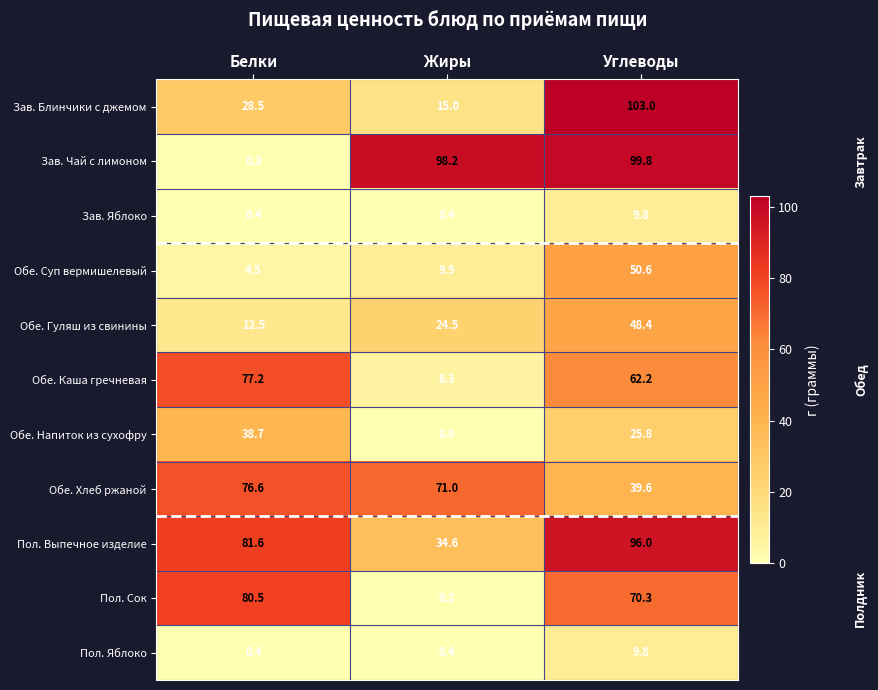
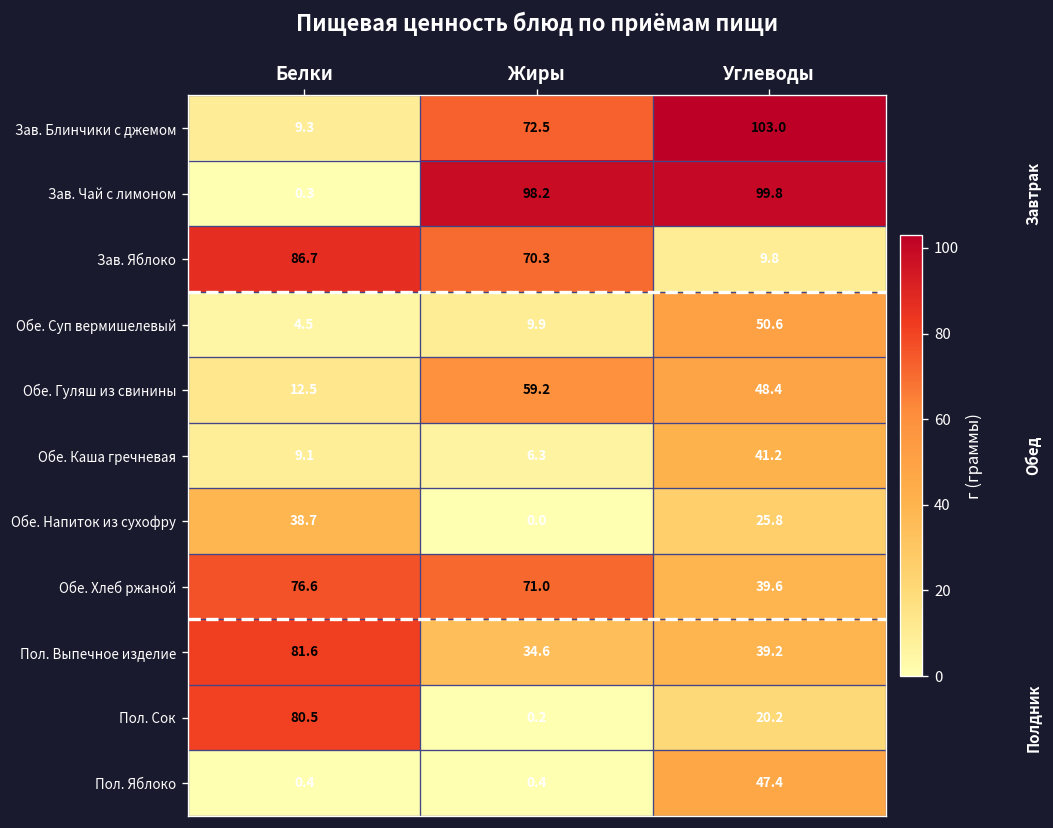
  {
    "Зав. Блинчики с джемом": {
-     "Белки": 28.5,
-     "Жиры": 15.0,
+     "Белки": 9.3,
+     "Жиры": 72.5,
      "Углеводы": 103.0
    },
    "Зав. Чай с лимоном": {
      "Белки": 0.3,
      "Жиры": 98.2,
      "Углеводы": 99.8
    },
    "Зав. Яблоко": {
-     "Белки": 0.4,
-     "Жиры": 0.4,
+     "Белки": 86.7,
+     "Жиры": 70.3,
      "Углеводы": 9.8
    },
    "Обе. Суп вермишелевый": {
      "Белки": 4.5,
      "Жиры": 9.9,
      "Углеводы": 50.6
    },
    "Обе. Гуляш из свинины": {
      "Белки": 12.5,
-     "Жиры": 24.5,
+     "Жиры": 59.2,
      "Углеводы": 48.4
    },
    "Обе. Каша гречневая": {
-     "Белки": 77.2,
+     "Белки": 9.1,
      "Жиры": 6.3,
-     "Углеводы": 62.2
+     "Углеводы": 41.2
    },
    "Обе. Напиток из сухофру": {
      "Белки": 38.7,
      "Жиры": 0.0,
      "Углеводы": 25.8
    },
    "Обе. Хлеб ржаной": {
      "Белки": 76.6,
      "Жиры": 71.0,
      "Углеводы": 39.6
    },
    "Пол. Выпечное изделие": {
      "Белки": 81.6,
      "Жиры": 34.6,
-     "Углеводы": 96.0
+     "Углеводы": 39.2
    },
    "Пол. Сок": {
      "Белки": 80.5,
      "Жиры": 0.2,
-     "Углеводы": 70.3
+     "Углеводы": 20.2
    },
    "Пол. Яблоко": {
      "Белки": 0.4,
      "Жиры": 0.4,
-     "Углеводы": 9.8
+     "Углеводы": 47.4
    }
  }
